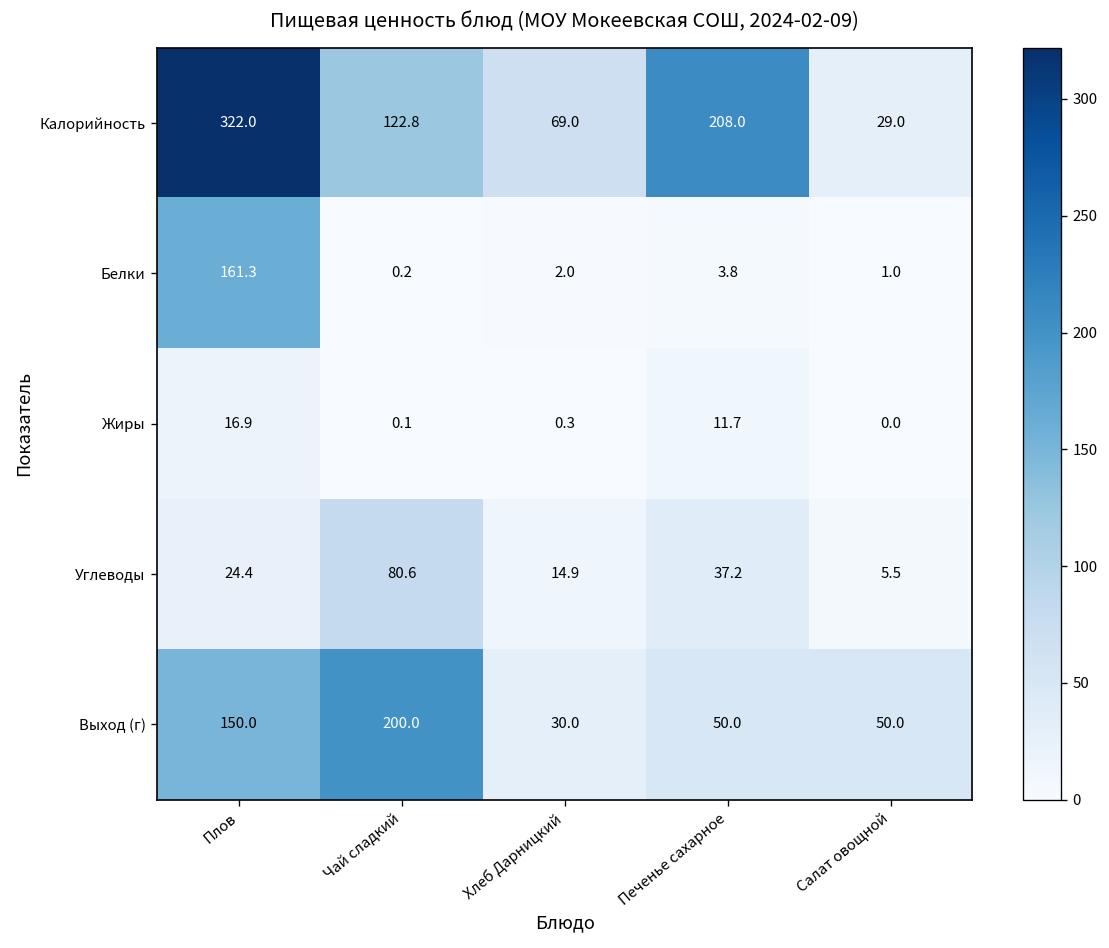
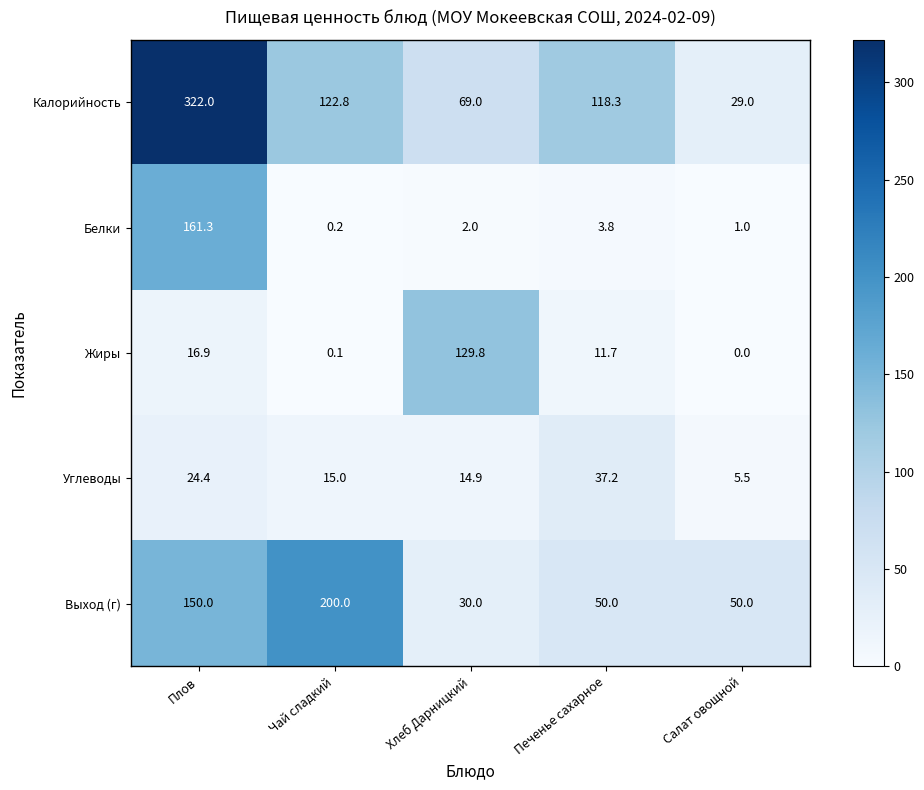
  {
    "Калорийность": {
      "Плов": 322.0,
      "Чай сладкий": 122.8,
      "Хлеб Дарницкий": 69.0,
-     "Печенье сахарное": 208.0,
+     "Печенье сахарное": 118.3,
      "Салат овощной": 29.0
    },
    "Белки": {
      "Плов": 161.3,
      "Чай сладкий": 0.2,
      "Хлеб Дарницкий": 2.0,
      "Печенье сахарное": 3.8,
      "Салат овощной": 1.0
    },
    "Жиры": {
      "Плов": 16.9,
      "Чай сладкий": 0.1,
-     "Хлеб Дарницкий": 0.3,
+     "Хлеб Дарницкий": 129.8,
      "Печенье сахарное": 11.7,
      "Салат овощной": 0.0
    },
    "Углеводы": {
      "Плов": 24.4,
-     "Чай сладкий": 80.6,
+     "Чай сладкий": 15.0,
      "Хлеб Дарницкий": 14.9,
      "Печенье сахарное": 37.2,
      "Салат овощной": 5.5
    },
    "Выход (г)": {
      "Плов": 150.0,
      "Чай сладкий": 200.0,
      "Хлеб Дарницкий": 30.0,
      "Печенье сахарное": 50.0,
      "Салат овощной": 50.0
    }
  }
